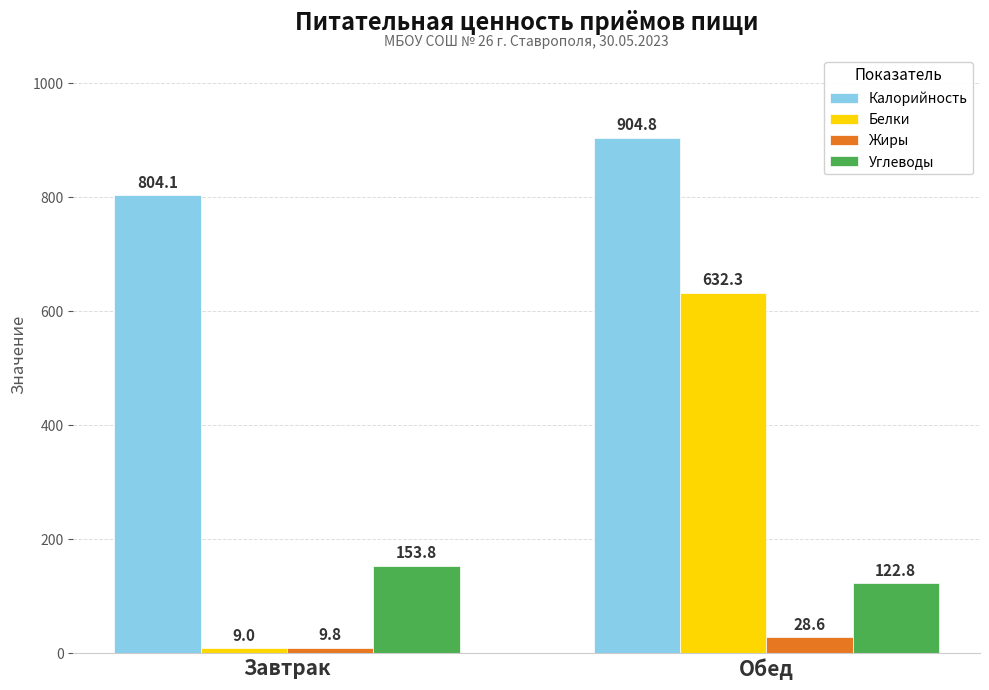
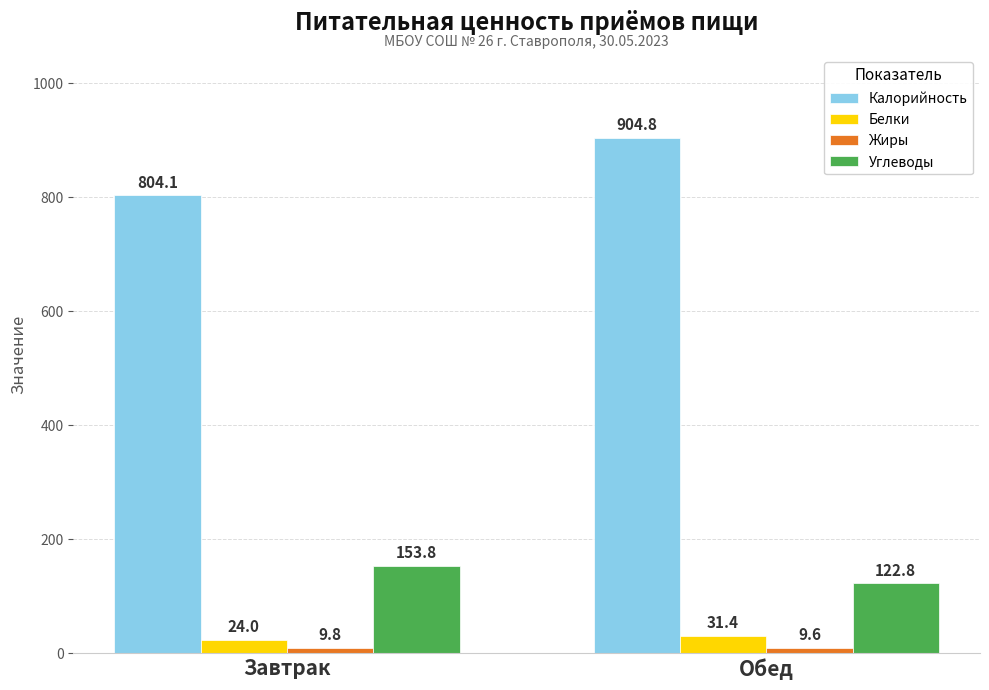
  {
    "Калорийность": {
      "Завтрак": 804.1,
      "Обед": 904.8
    },
    "Белки": {
-     "Завтрак": 9.0,
-     "Обед": 632.3
+     "Завтрак": 24.0,
+     "Обед": 31.4
    },
    "Жиры": {
      "Завтрак": 9.8,
-     "Обед": 28.6
+     "Обед": 9.6
    },
    "Углеводы": {
      "Завтрак": 153.8,
      "Обед": 122.8
    }
  }
